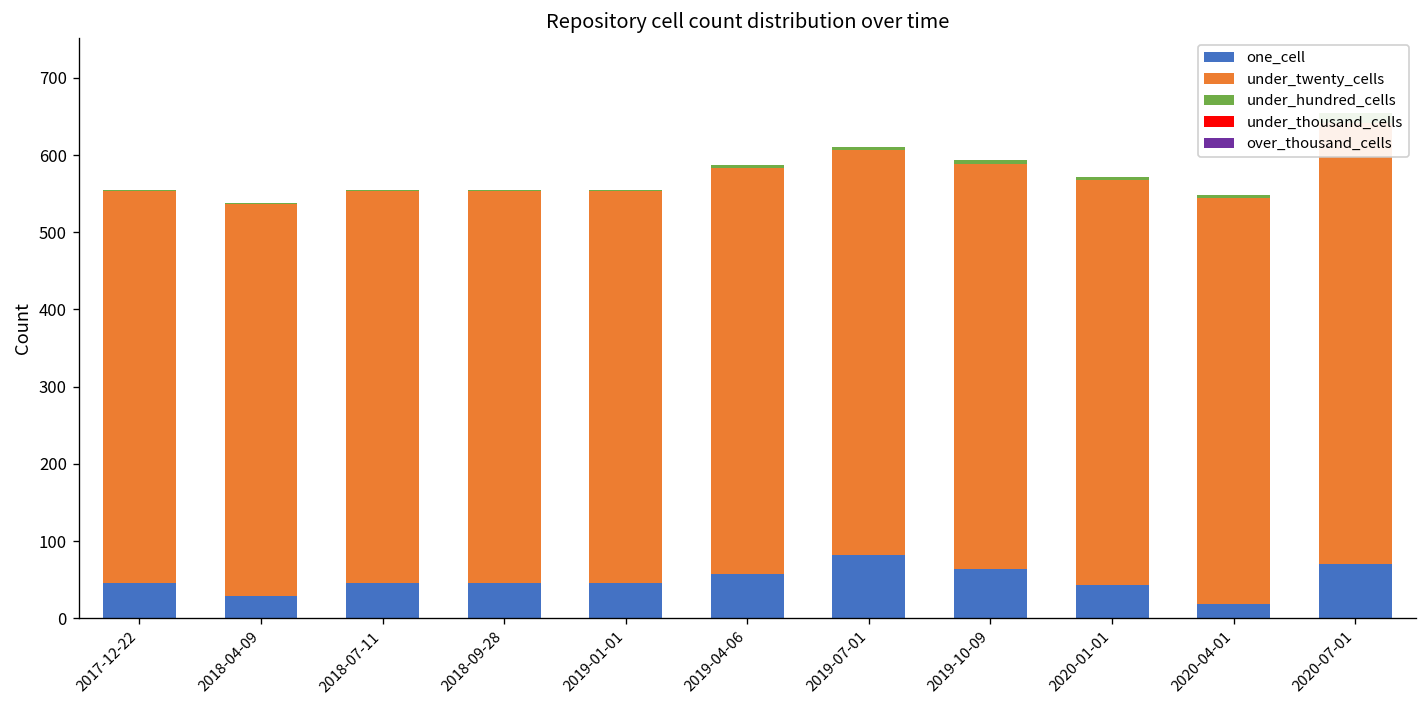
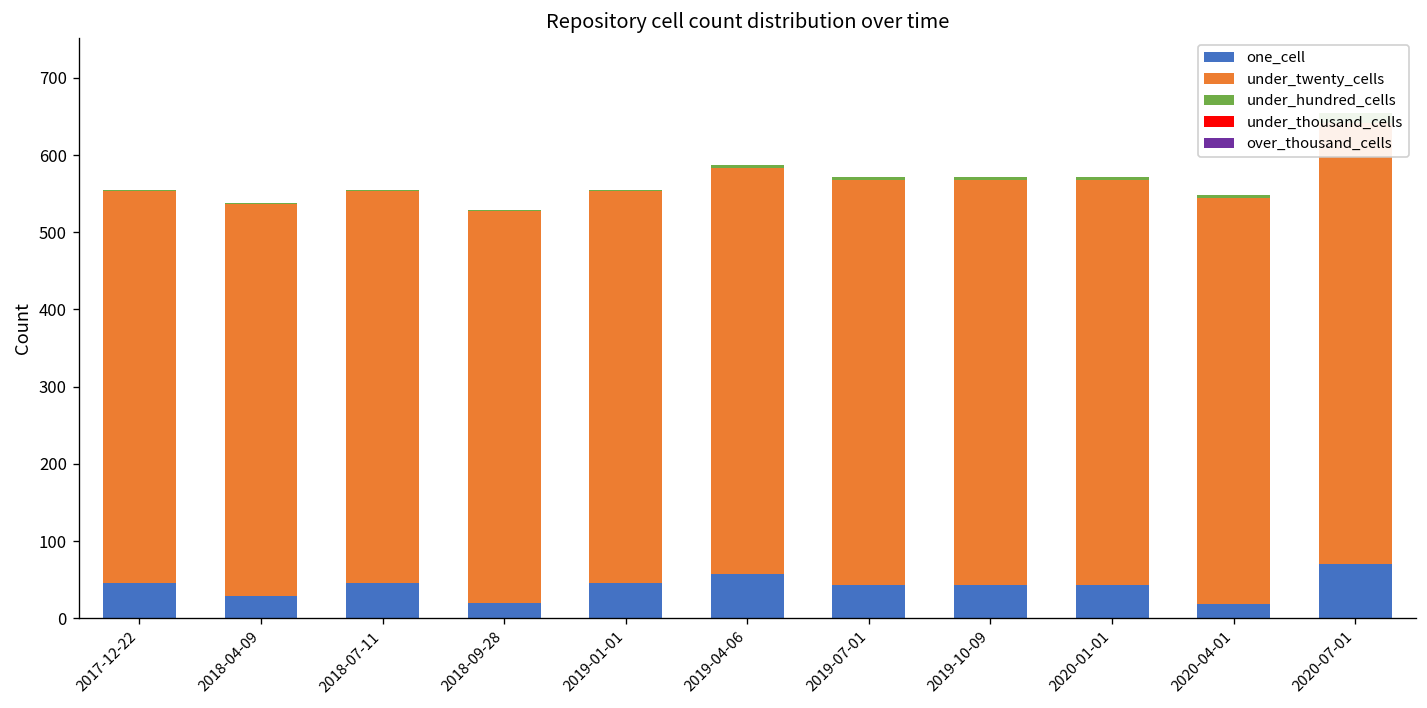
  {
    "one_cell": {
      "2017-12-22": 50,
      "2018-04-09": 30,
      "2018-07-11": 50,
-     "2018-09-28": 50,
+     "2018-09-28": 20,
      "2019-01-01": 50,
      "2019-04-06": 60,
-     "2019-07-01": 80,
-     "2019-10-09": 60,
+     "2019-07-01": 40,
+     "2019-10-09": 40,
      "2020-01-01": 40,
      "2020-04-01": 20,
      "2020-07-01": 70
    },
    "under_twenty_cells": {
      "2017-12-22": 510,
      "2018-04-09": 510,
      "2018-07-11": 510,
      "2018-09-28": 510,
      "2019-01-01": 510,
      "2019-04-06": 530,
      "2019-07-01": 530,
      "2019-10-09": 530,
      "2020-01-01": 530,
      "2020-04-01": 530
    },
    "over_thousand_cells": {
      "2017-12-22": 0,
      "2018-04-09": 0,
      "2018-07-11": 0,
      "2018-09-28": 0,
      "2019-01-01": 0,
      "2019-04-06": 0,
      "2019-07-01": 0,
      "2019-10-09": 0,
      "2020-01-01": 0,
      "2020-04-01": 0
    }
  }
